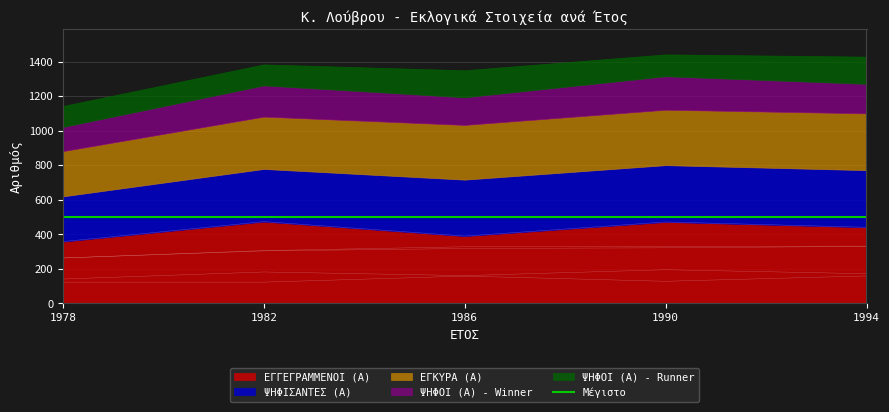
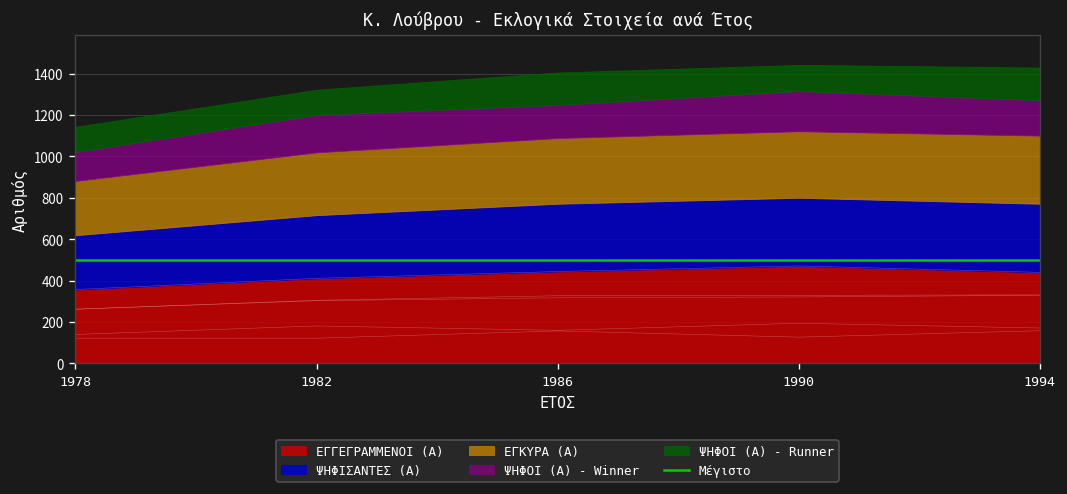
  {
    "ΕΓΓΕΓΡΑΜΜΕΝΟΙ (Α)": {
      "1978": 360,
-     "1982": 470,
-     "1986": 390,
+     "1982": 410,
+     "1986": 440,
      "1990": 470,
      "1994": 440
    },
    "ΨΗΦΙΣΑΝΤΕΣ (Α)": {
      "1978": 260,
      "1982": 310,
      "1986": 330,
      "1990": 330,
      "1994": 330
    },
    "ΕΓΚΥΡΑ (Α)": {
      "1978": 260,
      "1982": 300,
      "1986": 320,
      "1990": 320,
      "1994": 330
    },
    "ΨΗΦΟΙ (Α) - Winner": {
      "1978": 140,
      "1982": 180,
      "1986": 160,
      "1990": 190,
      "1994": 170
    },
    "ΨΗΦΟΙ (Α) - Runner": {
      "1978": 120,
      "1982": 120,
      "1986": 160,
      "1990": 130,
      "1994": 160
    }
  }
